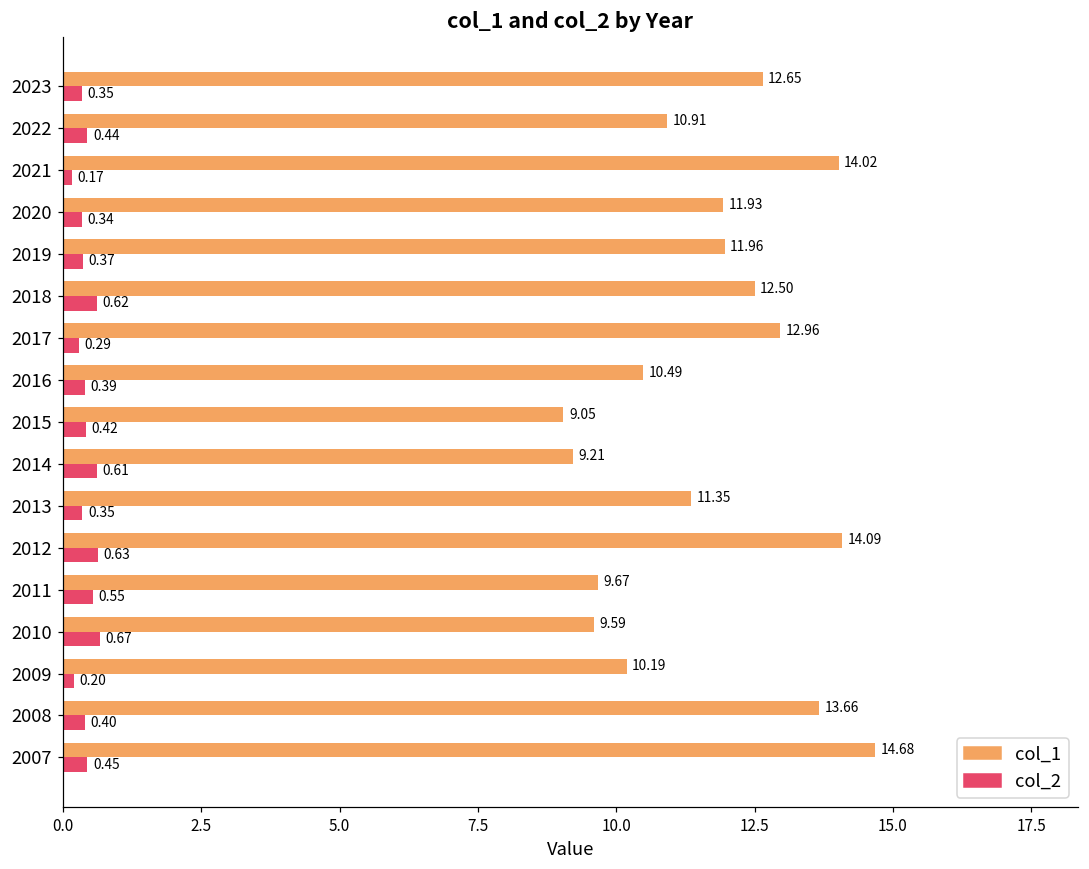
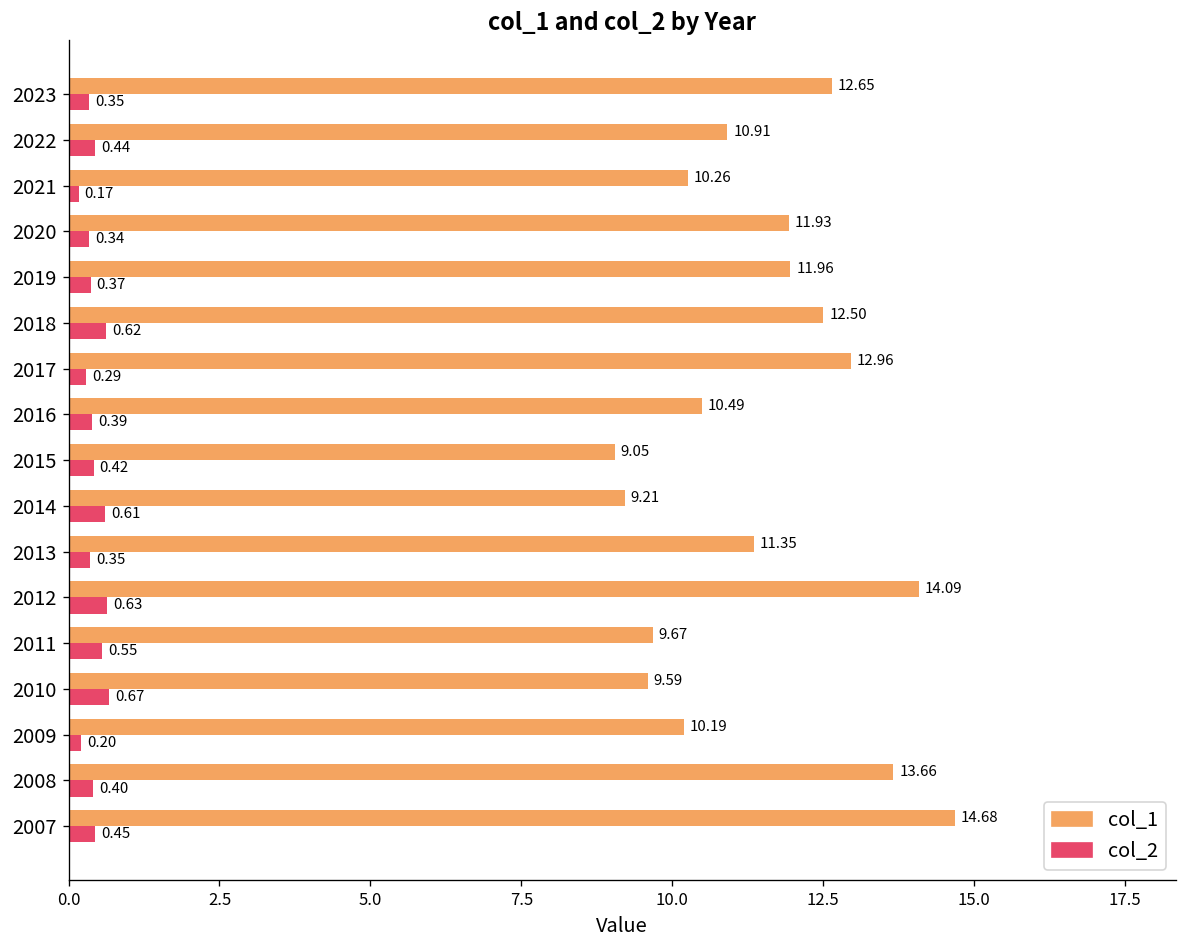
  {
    "col_1": {
      "2023": 12.65,
      "2022": 10.91,
-     "2021": 14.02,
+     "2021": 10.26,
      "2020": 11.93,
      "2019": 11.96,
      "2018": 12.50,
      "2017": 12.96,
      "2016": 10.49,
      "2015": 9.05,
      "2014": 9.21,
      "2013": 11.35,
      "2012": 14.09,
      "2011": 9.67,
      "2010": 9.59,
      "2009": 10.19,
      "2008": 13.66,
      "2007": 14.68
    },
    "col_2": {
      "2023": 0.35,
      "2022": 0.44,
      "2021": 0.17,
      "2020": 0.34,
      "2019": 0.37,
      "2018": 0.62,
      "2017": 0.29,
      "2016": 0.39,
      "2015": 0.42,
      "2014": 0.61,
      "2013": 0.35,
      "2012": 0.63,
      "2011": 0.55,
      "2010": 0.67,
      "2009": 0.20,
      "2008": 0.40,
      "2007": 0.45
    }
  }
